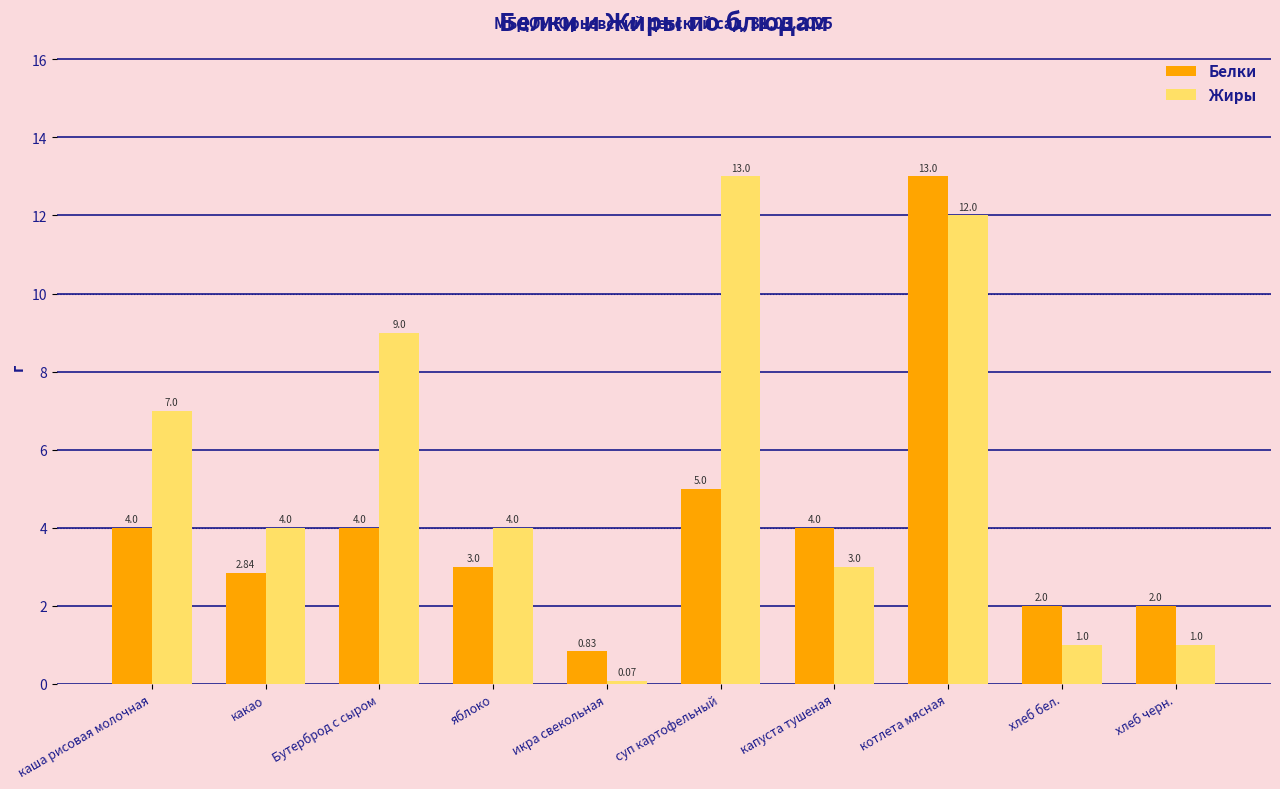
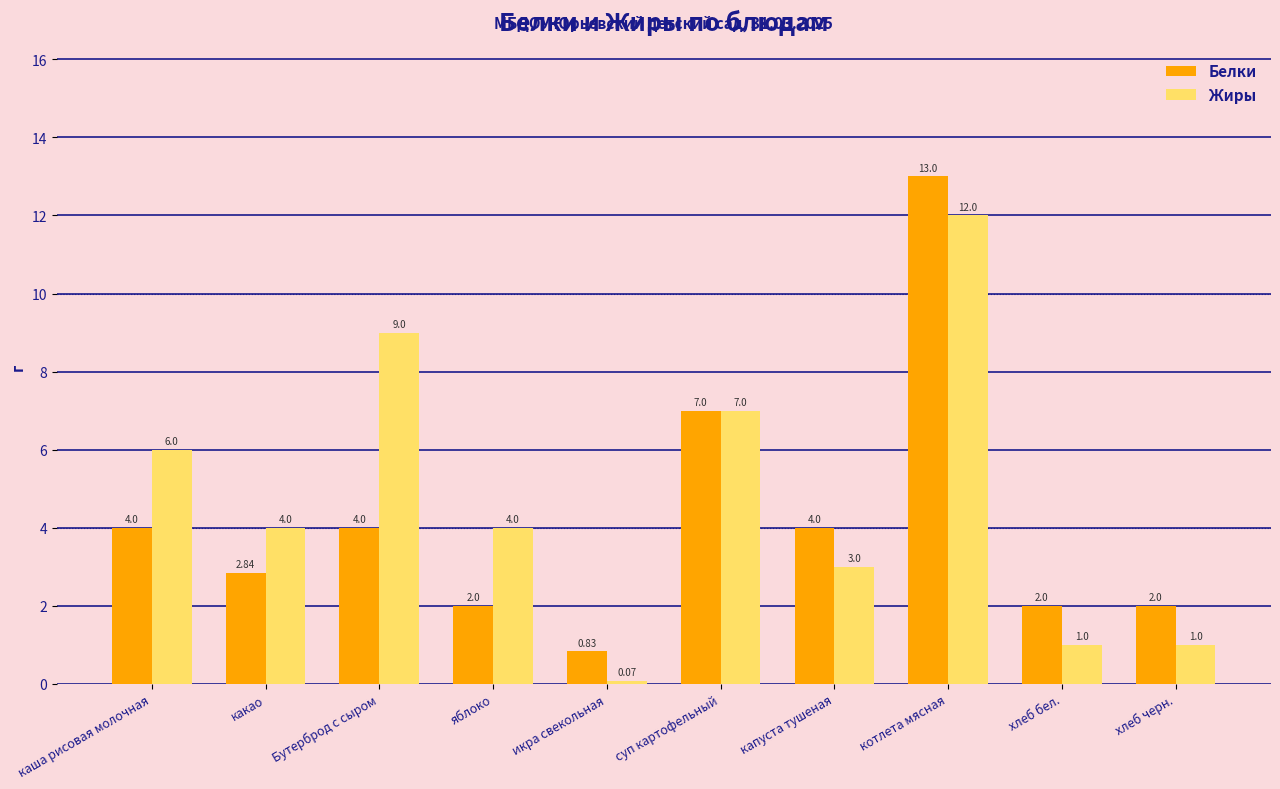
  {
    "Белки": {
      "каша рисовая молочная": 4.0,
      "какао": 2.84,
      "Бутерброд с сыром": 4.0,
-     "яблоко": 3.0,
+     "яблоко": 2.0,
      "икра свекольная": 0.83,
-     "суп картофельный": 5.0,
+     "суп картофельный": 7.0,
      "капуста тушеная": 4.0,
      "котлета мясная": 13.0,
      "хлеб бел.": 2.0,
      "хлеб черн.": 2.0
    },
    "Жиры": {
-     "каша рисовая молочная": 7.0,
+     "каша рисовая молочная": 6.0,
      "какао": 4.0,
      "Бутерброд с сыром": 9.0,
      "яблоко": 4.0,
      "икра свекольная": 0.07,
-     "суп картофельный": 13.0,
+     "суп картофельный": 7.0,
      "капуста тушеная": 3.0,
      "котлета мясная": 12.0,
      "хлеб бел.": 1.0,
      "хлеб черн.": 1.0
    }
  }
